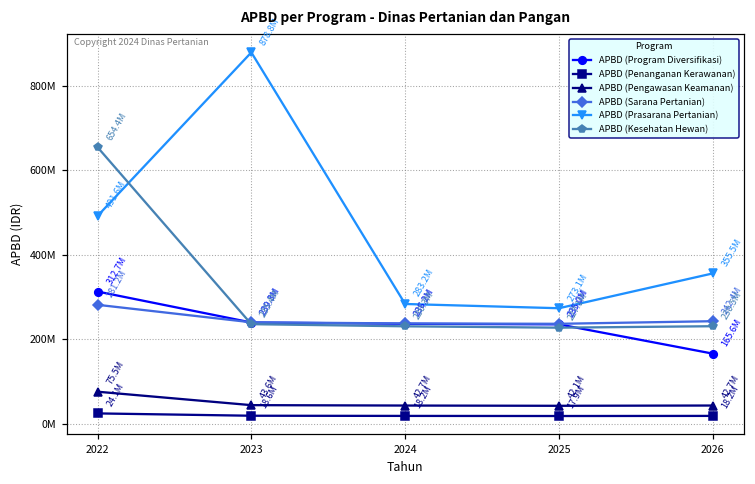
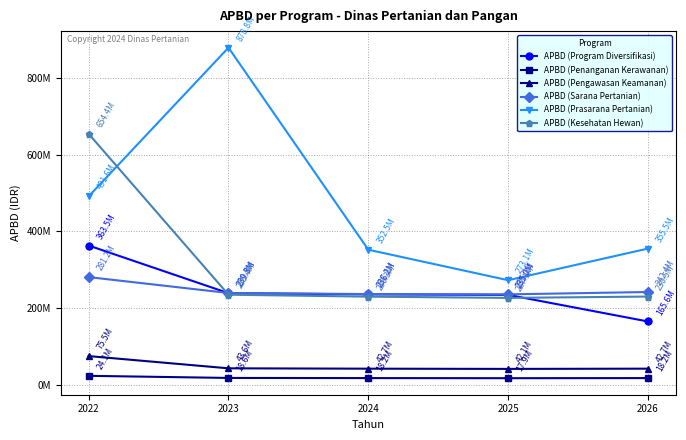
  {
    "APBD (Program Diversifikasi)": {
-     "2022": "312.7M",
+     "2022": "363.5M",
      "2026": "165.6M"
    },
    "APBD (Prasarana Pertanian)": {
      "2022": "491.6M",
      "2023": "878.8M",
-     "2024": "283.2M",
+     "2024": "352.5M",
      "2026": "355.5M"
    }
  }
